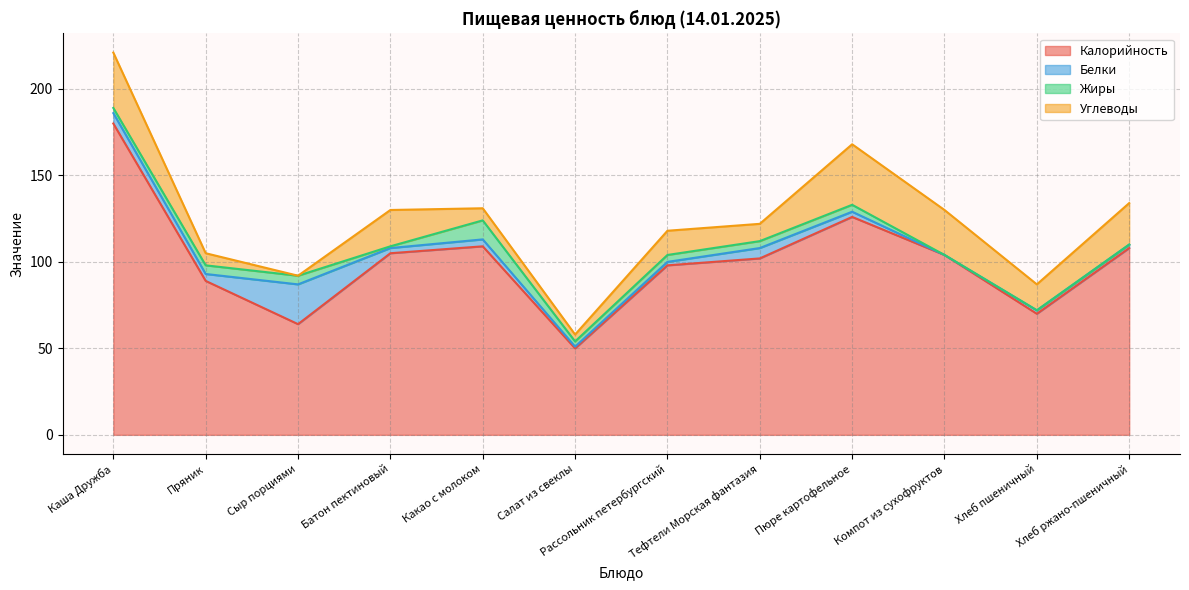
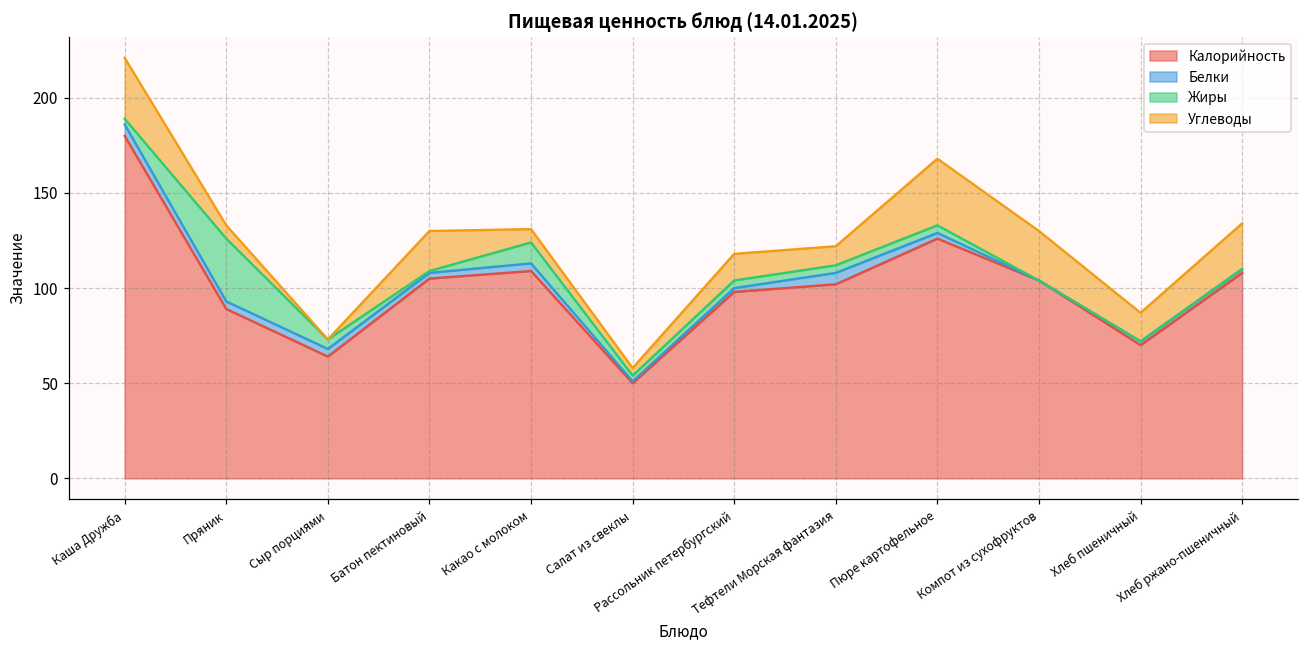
  {
    "Калорийность": {
      "Каша Дружба": 180,
      "Пряник": 89,
      "Сыр порциями": 64,
      "Батон пектиновый": 105,
      "Какао с молоком": 109,
      "Рассольник петербургский": 98,
      "Тефтели Морская фантазия": 102,
      "Пюре картофельное": 126,
      "Хлеб пшеничный": 70,
      "Хлеб ржано-пшеничный": 108
    },
    "Белки": {
      "Каша Дружба": 6,
      "Пряник": 4,
-     "Сыр порциями": 23,
+     "Сыр порциями": 4,
      "Какао с молоком": 4,
      "Рассольник петербургский": 2,
      "Тефтели Морская фантазия": 6,
      "Пюре картофельное": 3
    },
    "Жиры": {
      "Каша Дружба": 3,
-     "Пряник": 5,
+     "Пряник": 33,
      "Какао с молоком": 11,
      "Салат из свеклы": 3,
      "Рассольник петербургский": 4,
      "Тефтели Морская фантазия": 4,
      "Пюре картофельное": 4
    },
    "Углеводы": {
      "Каша Дружба": 32,
      "Пряник": 7,
      "Батон пектиновый": 21,
      "Какао с молоком": 7,
      "Салат из свеклы": 4,
      "Рассольник петербургский": 14,
      "Тефтели Морская фантазия": 10,
      "Пюре картофельное": 35,
      "Компот из сухофруктов": 26,
      "Хлеб пшеничный": 15,
      "Хлеб ржано-пшеничный": 24
    }
  }
